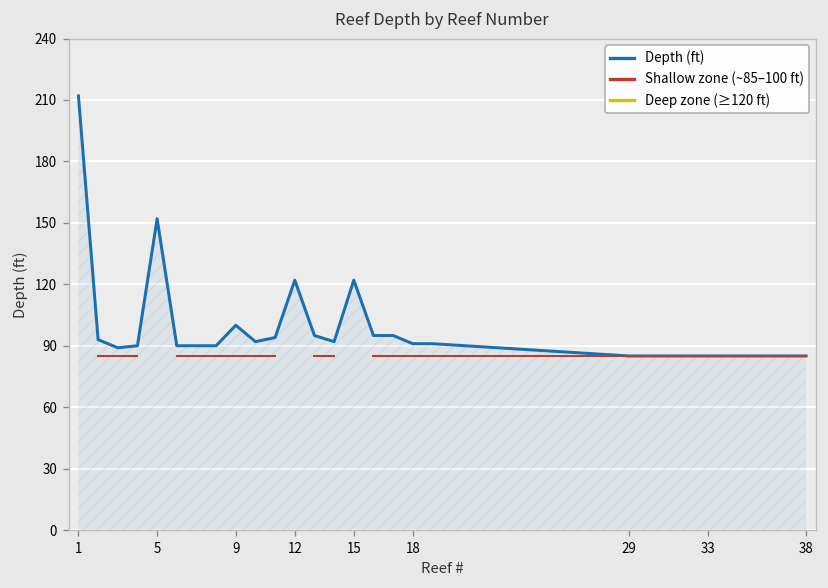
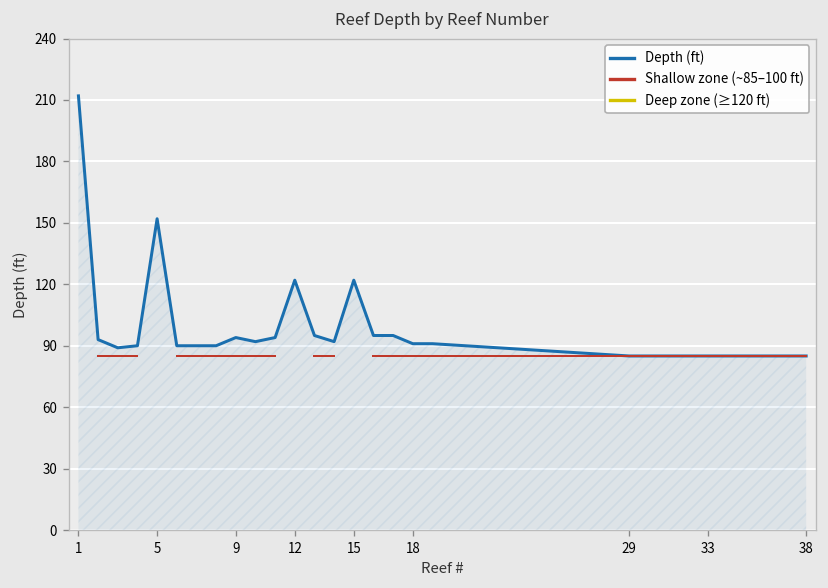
  {
    "Depth (ft)": {
      "1": 212,
      "5": 152,
-     "9": 100,
+     "9": 94,
      "12": 122,
      "15": 122,
      "18": 91
    },
    "Shallow zone (~85–100 ft)": {
      "9": 85,
      "18": 85
    },
    "Deep zone (≥120 ft)": {
      "1": 120,
      "5": 120,
      "12": 120,
      "15": 120
    }
  }
